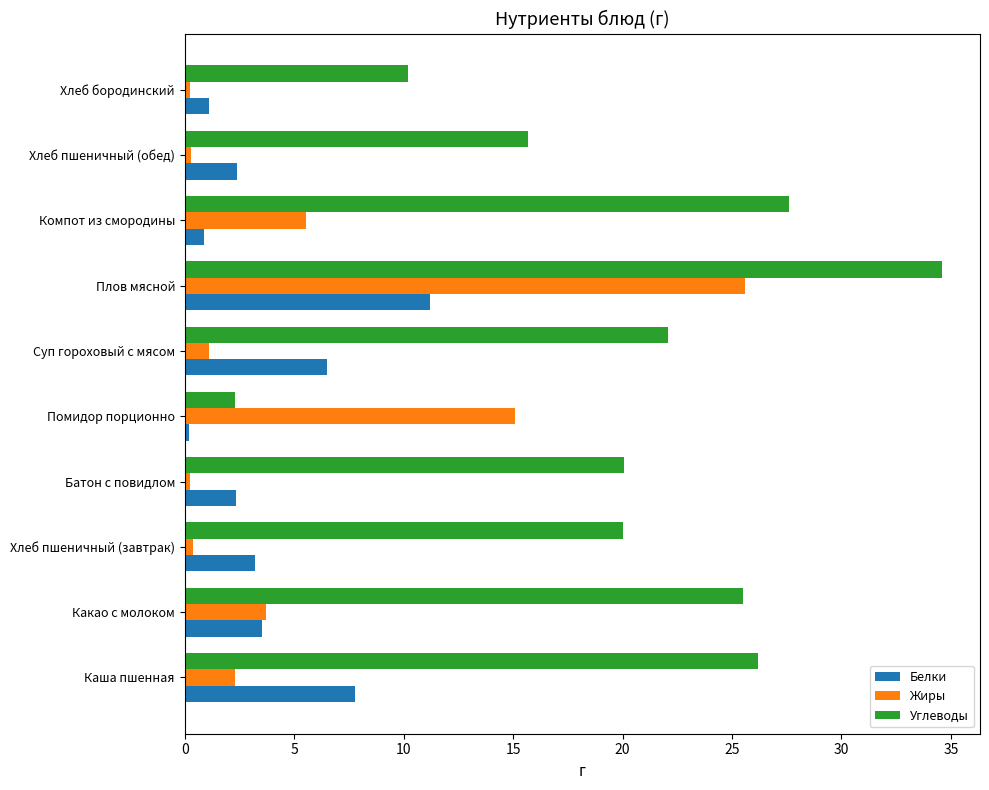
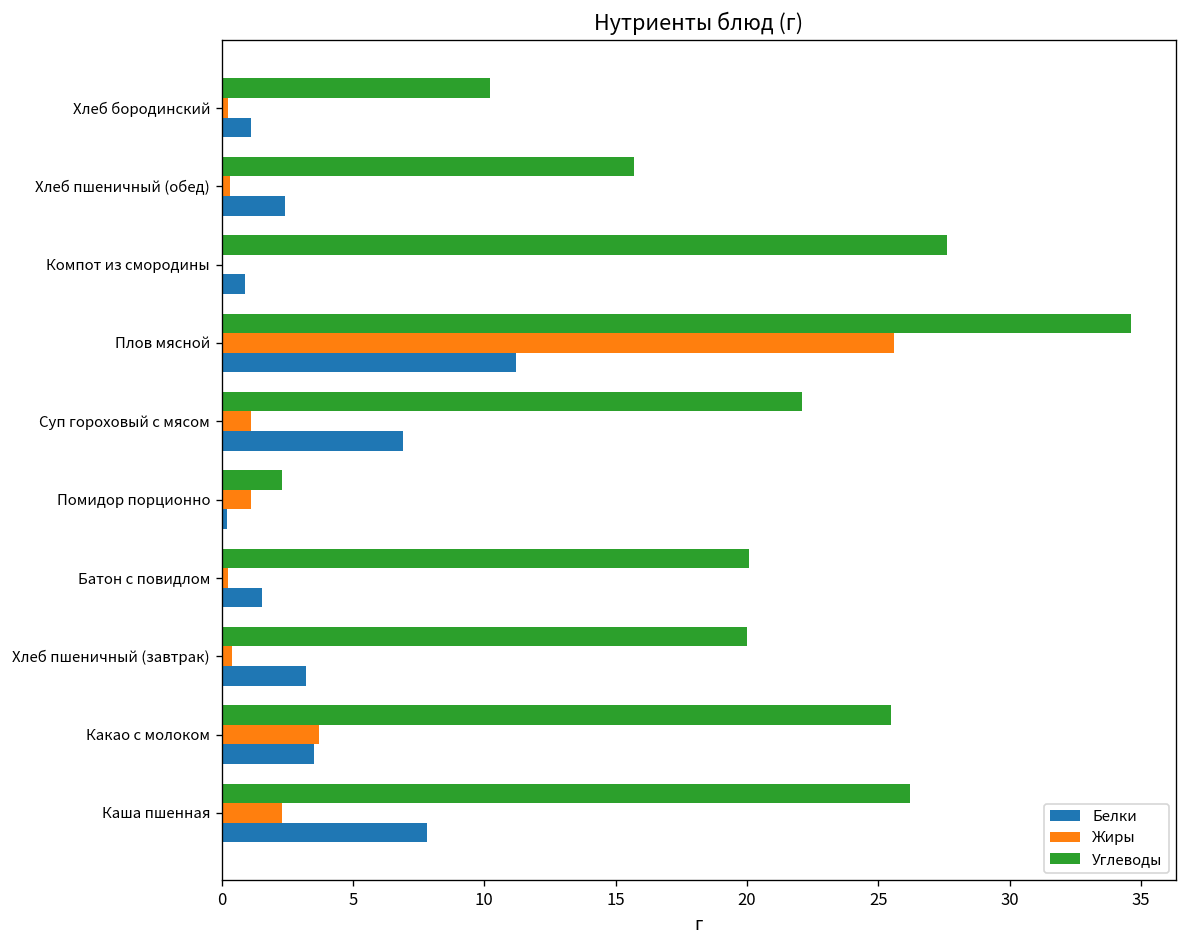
  {
    "Белки": {
      "Хлеб бородинский": 1.1,
      "Хлеб пшеничный (обед)": 2.4,
      "Компот из смородины": 0.9,
      "Плов мясной": 11.2,
-     "Суп гороховый с мясом": 6.5,
+     "Суп гороховый с мясом": 6.9,
      "Помидор порционно": 0.2,
-     "Батон с повидлом": 2.3,
+     "Батон с повидлом": 1.5,
      "Хлеб пшеничный (завтрак)": 3.2,
      "Какао с молоком": 3.5,
      "Каша пшенная": 7.8
    },
    "Жиры": {
      "Хлеб бородинский": 0.2,
      "Хлеб пшеничный (обед)": 0.3,
-     "Компот из смородины": 5.6,
+     "Компот из смородины": 0.0,
      "Плов мясной": 25.6,
      "Суп гороховый с мясом": 1.1,
-     "Помидор порционно": 15.1,
+     "Помидор порционно": 1.1,
      "Батон с повидлом": 0.2,
      "Хлеб пшеничный (завтрак)": 0.4,
      "Какао с молоком": 3.7,
      "Каша пшенная": 2.3
    },
    "Углеводы": {
      "Хлеб бородинский": 10.2,
      "Хлеб пшеничный (обед)": 15.7,
      "Компот из смородины": 27.6,
      "Плов мясной": 34.6,
      "Суп гороховый с мясом": 22.1,
      "Помидор порционно": 2.3,
      "Батон с повидлом": 20.1,
      "Хлеб пшеничный (завтрак)": 20.0,
      "Какао с молоком": 25.5,
      "Каша пшенная": 26.2
    }
  }
